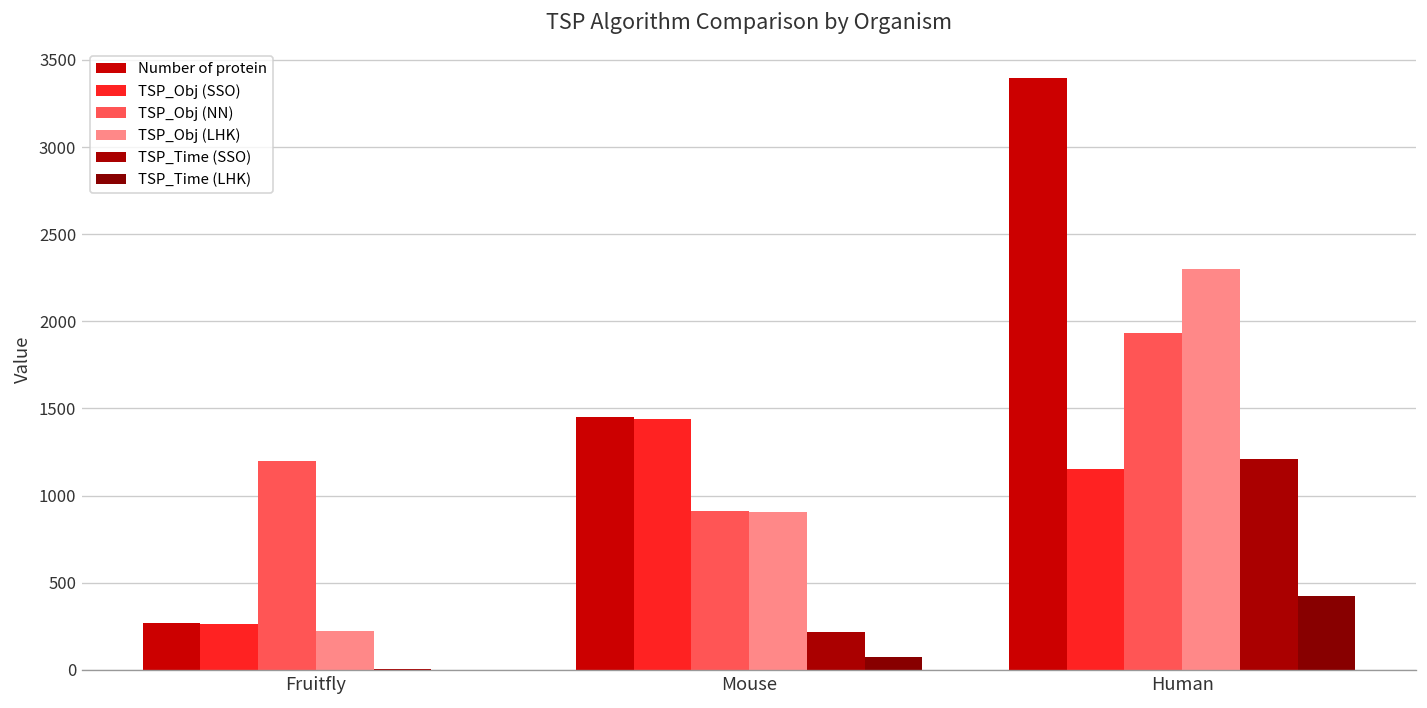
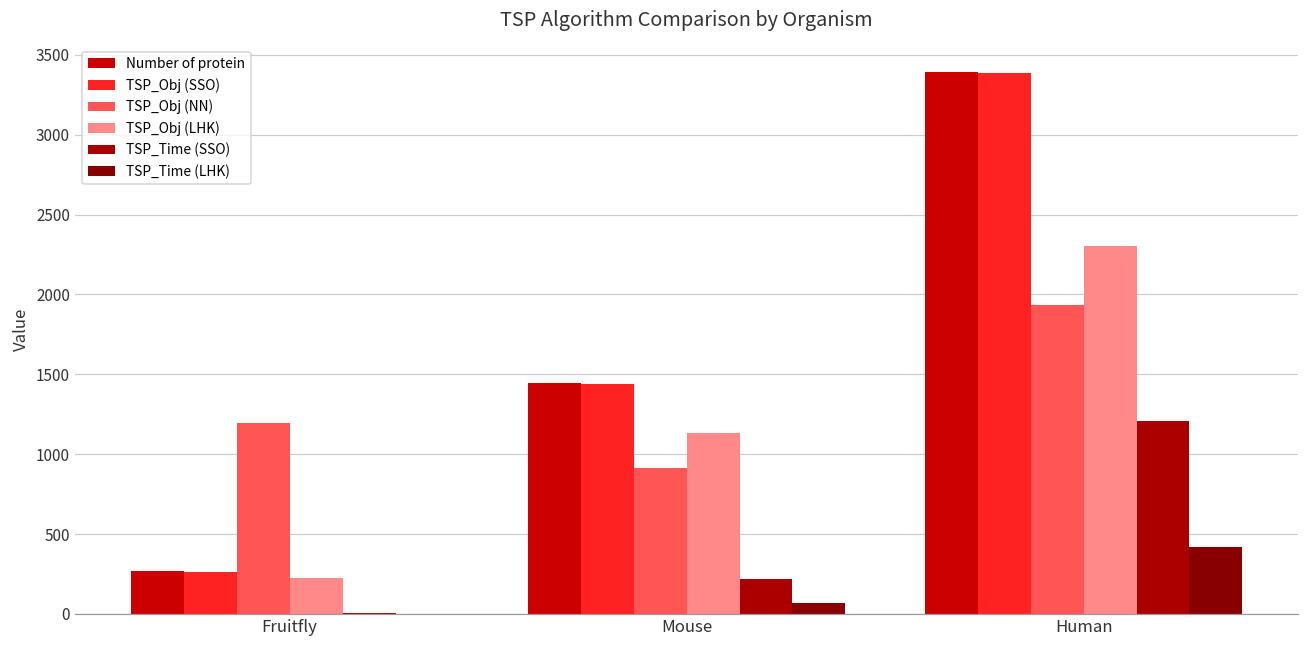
  {
    "TSP_Obj (SSO)": {
      "Fruitfly": 260,
      "Mouse": 1440,
-     "Human": 1150
+     "Human": 3380
    },
    "TSP_Obj (NN)": {
      "Fruitfly": 1200,
      "Mouse": 910,
      "Human": 1930
    },
    "TSP_Obj (LHK)": {
      "Fruitfly": 220,
-     "Mouse": 900,
+     "Mouse": 1130,
      "Human": 2300
    }
  }
